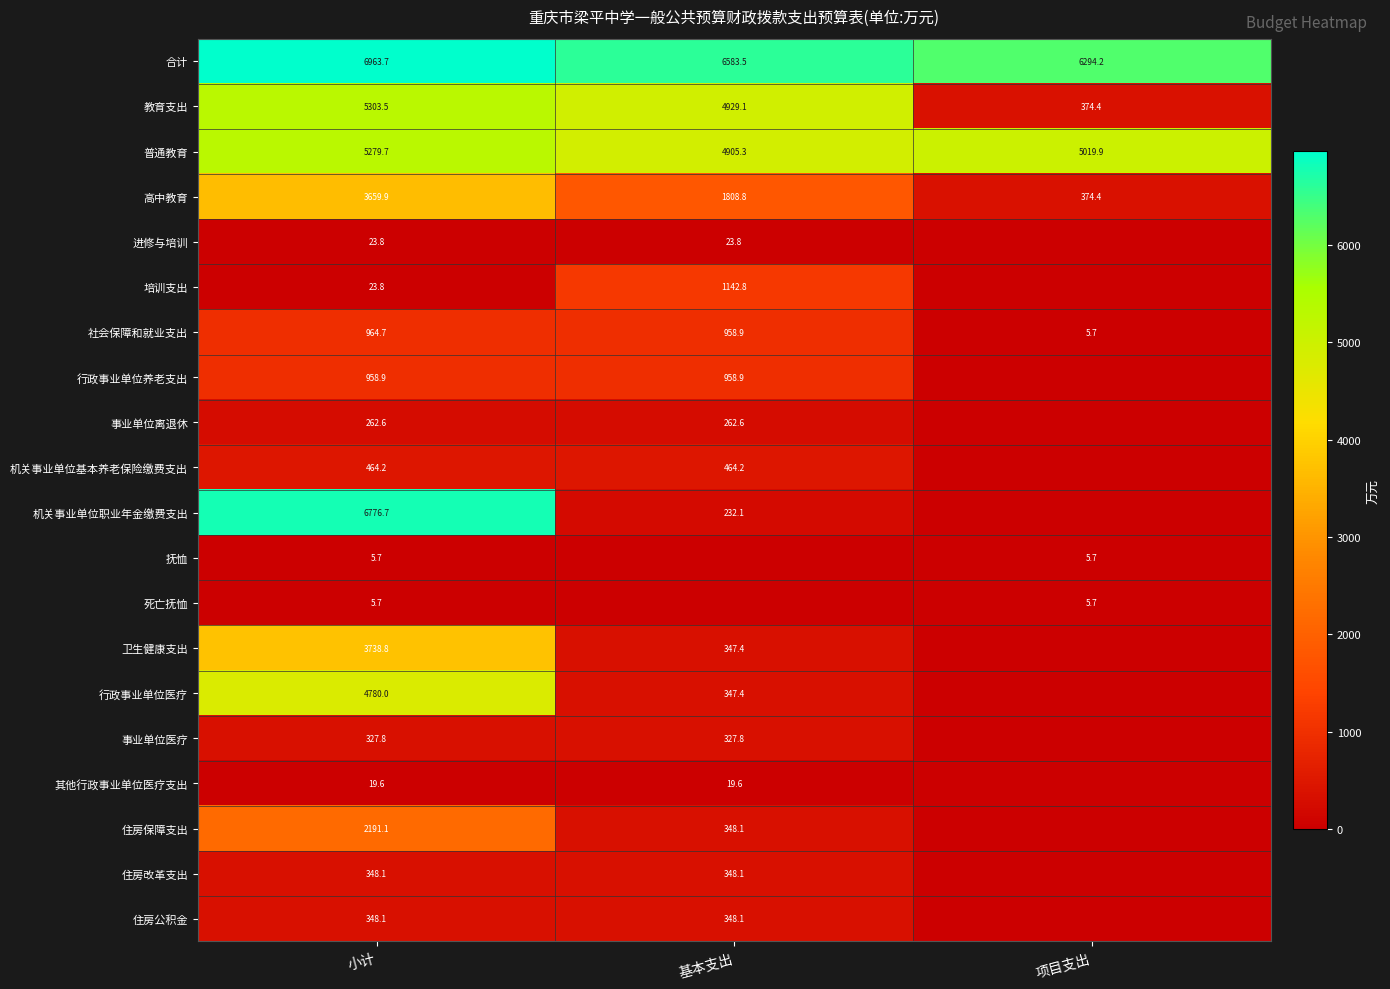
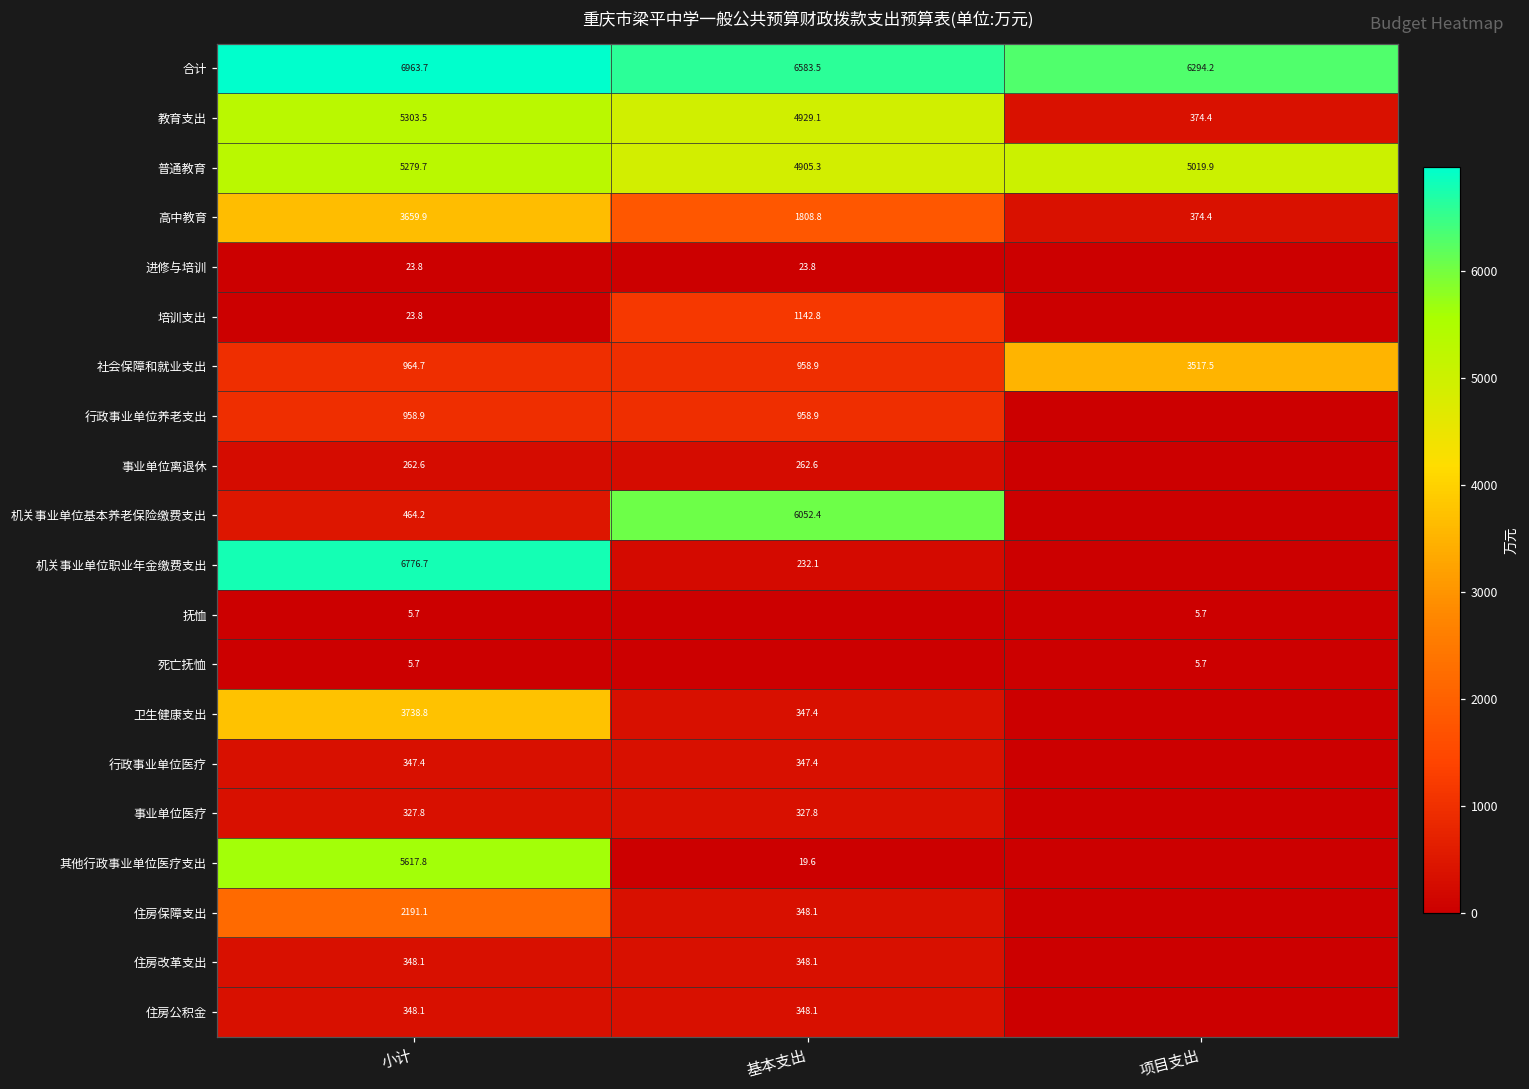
  {
    "合计": {
      "小计": 6963.7,
      "基本支出": 6583.5,
      "项目支出": 6294.2
    },
    "教育支出": {
      "小计": 5303.5,
      "基本支出": 4929.1,
      "项目支出": 374.4
    },
    "普通教育": {
      "小计": 5279.7,
      "基本支出": 4905.3,
      "项目支出": 5019.9
    },
    "高中教育": {
      "小计": 3659.9,
      "基本支出": 1808.8,
      "项目支出": 374.4
    },
    "进修与培训": {
      "小计": 23.8,
      "基本支出": 23.8
    },
    "培训支出": {
      "小计": 23.8,
      "基本支出": 1142.8
    },
    "社会保障和就业支出": {
      "小计": 964.7,
      "基本支出": 958.9,
-     "项目支出": 5.7
+     "项目支出": 3517.5
    },
    "行政事业单位养老支出": {
      "小计": 958.9,
      "基本支出": 958.9
    },
    "事业单位离退休": {
      "小计": 262.6,
      "基本支出": 262.6
    },
    "机关事业单位基本养老保险缴费支出": {
      "小计": 464.2,
-     "基本支出": 464.2
+     "基本支出": 6052.4
    },
    "机关事业单位职业年金缴费支出": {
      "小计": 6776.7,
      "基本支出": 232.1
    },
    "抚恤": {
      "小计": 5.7,
      "项目支出": 5.7
    },
    "死亡抚恤": {
      "小计": 5.7,
      "项目支出": 5.7
    },
    "卫生健康支出": {
      "小计": 3738.8,
      "基本支出": 347.4
    },
    "行政事业单位医疗": {
-     "小计": 4780.0,
+     "小计": 347.4,
      "基本支出": 347.4
    },
    "事业单位医疗": {
      "小计": 327.8,
      "基本支出": 327.8
    },
    "其他行政事业单位医疗支出": {
-     "小计": 19.6,
+     "小计": 5617.8,
      "基本支出": 19.6
    },
    "住房保障支出": {
      "小计": 2191.1,
      "基本支出": 348.1
    },
    "住房改革支出": {
      "小计": 348.1,
      "基本支出": 348.1
    },
    "住房公积金": {
      "小计": 348.1,
      "基本支出": 348.1
    }
  }
